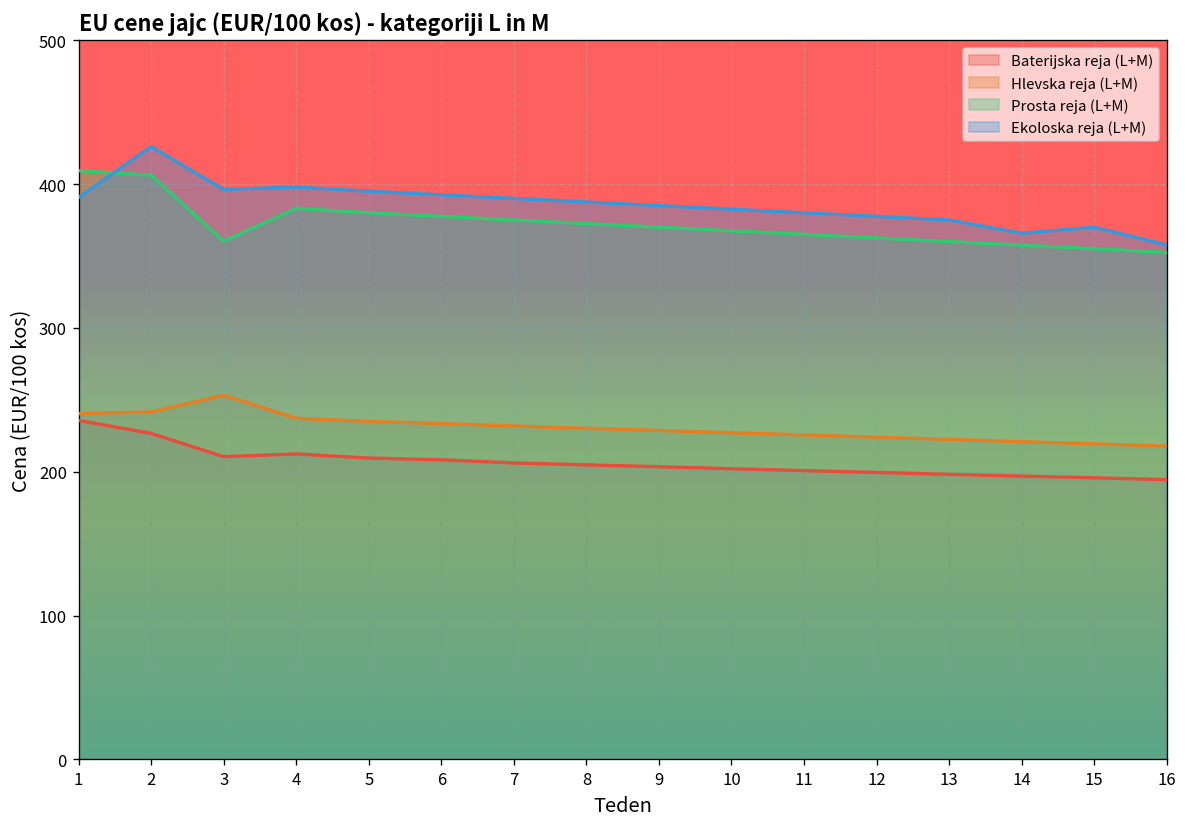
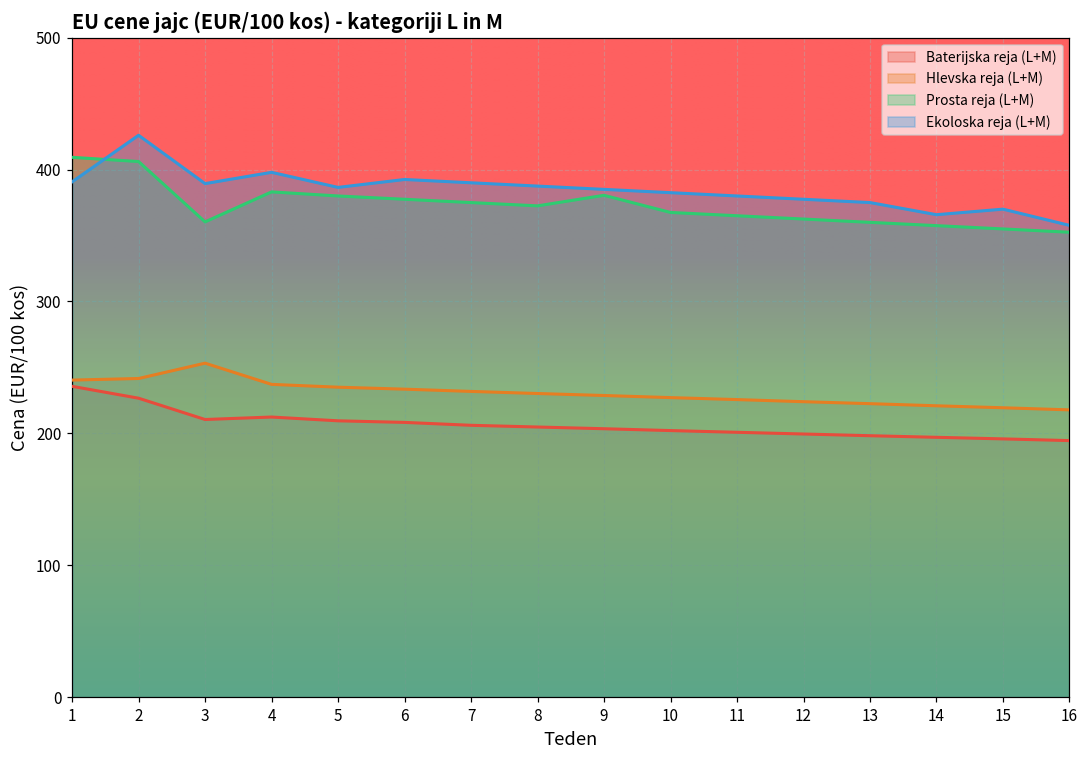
  {
    "Prosta reja (L+M)": {
      "1": 409,
      "2": 406,
      "3": 360,
      "4": 383,
      "5": 380,
      "6": 378,
      "7": 375,
      "8": 373,
-     "9": 370,
+     "9": 381,
      "10": 368,
      "11": 365,
      "12": 363,
      "13": 360,
      "14": 358,
      "15": 355,
      "16": 353
    },
    "Ekoloska reja (L+M)": {
      "1": 391,
      "2": 426,
-     "3": 396,
+     "3": 389,
      "4": 398,
-     "5": 395,
+     "5": 387,
      "6": 393,
      "7": 390,
      "8": 388,
      "9": 385,
      "10": 383,
      "11": 380,
      "12": 378,
      "13": 375,
      "14": 366,
      "15": 370,
      "16": 358
    }
  }
